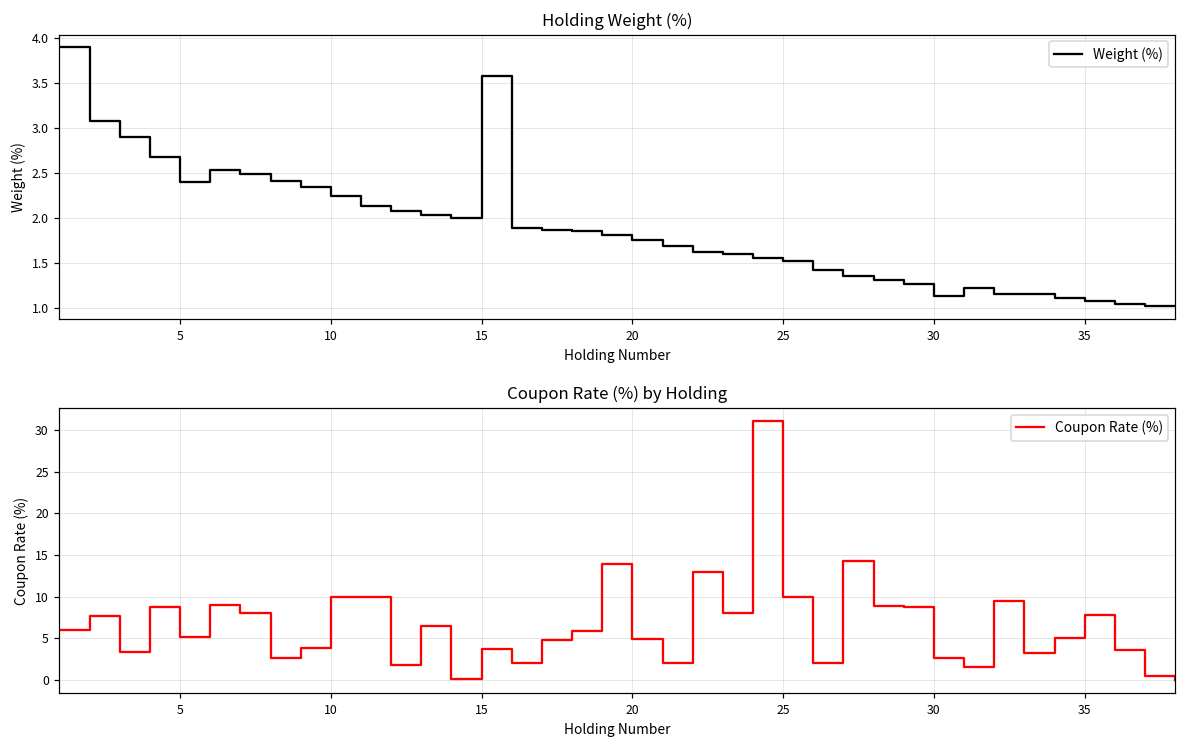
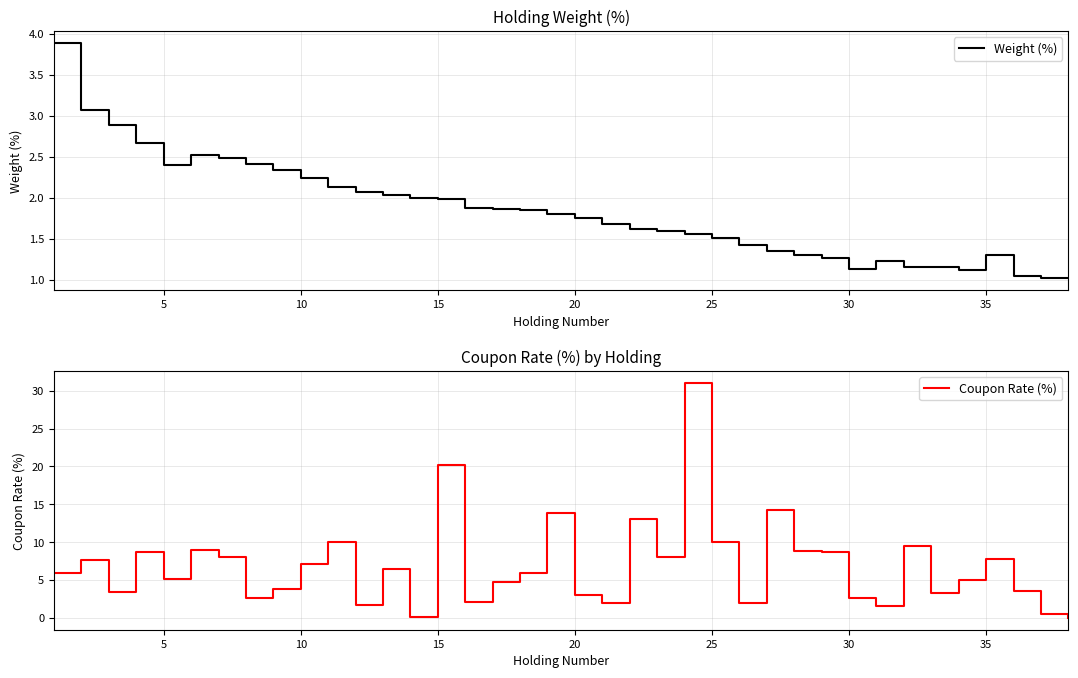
  {
    "Holding Weight (%)": {
      "5": 2.4,
      "10": 2.2,
-     "15": 3.6,
+     "15": 2.0,
      "20": 1.8,
      "25": 1.5,
      "30": 1.1,
-     "35": 1.1
+     "35": 1.3
    },
    "Coupon Rate (%) by Holding": {
      "5": 5,
-     "10": 10,
-     "15": 4,
-     "20": 5,
+     "10": 7,
+     "15": 20,
+     "20": 3,
      "25": 10,
      "30": 3,
      "35": 8
    }
  }
